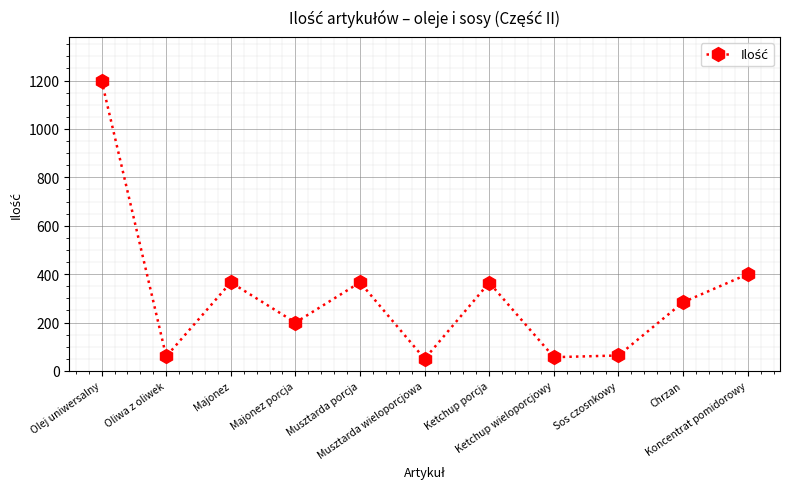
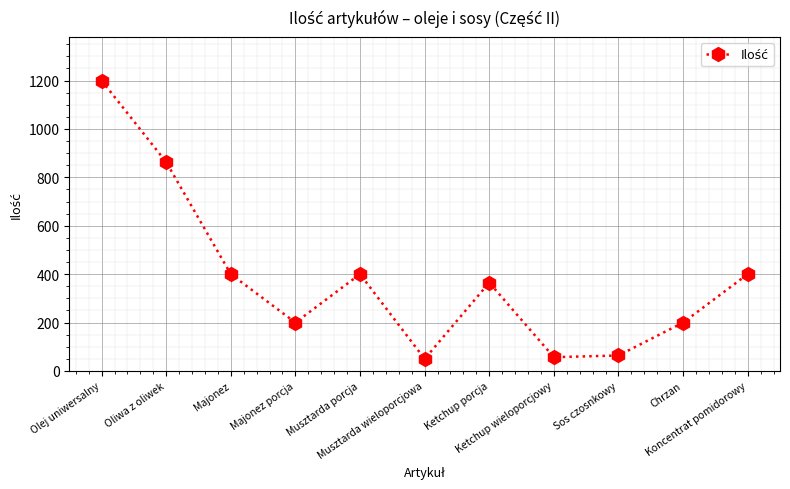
  {
    "Olej uniwersalny": 1200,
-   "Oliwa z oliwek": 60,
-   "Majonez": 370,
+   "Oliwa z oliwek": 860,
+   "Majonez": 400,
    "Majonez porcja": 200,
-   "Musztarda porcja": 370,
+   "Musztarda porcja": 400,
    "Musztarda wieloporcjowa": 50,
    "Ketchup porcja": 370,
    "Ketchup wieloporcjowy": 60,
    "Sos czosnkowy": 60,
-   "Chrzan": 280,
+   "Chrzan": 200,
    "Koncentrat pomidorowy": 400
  }
